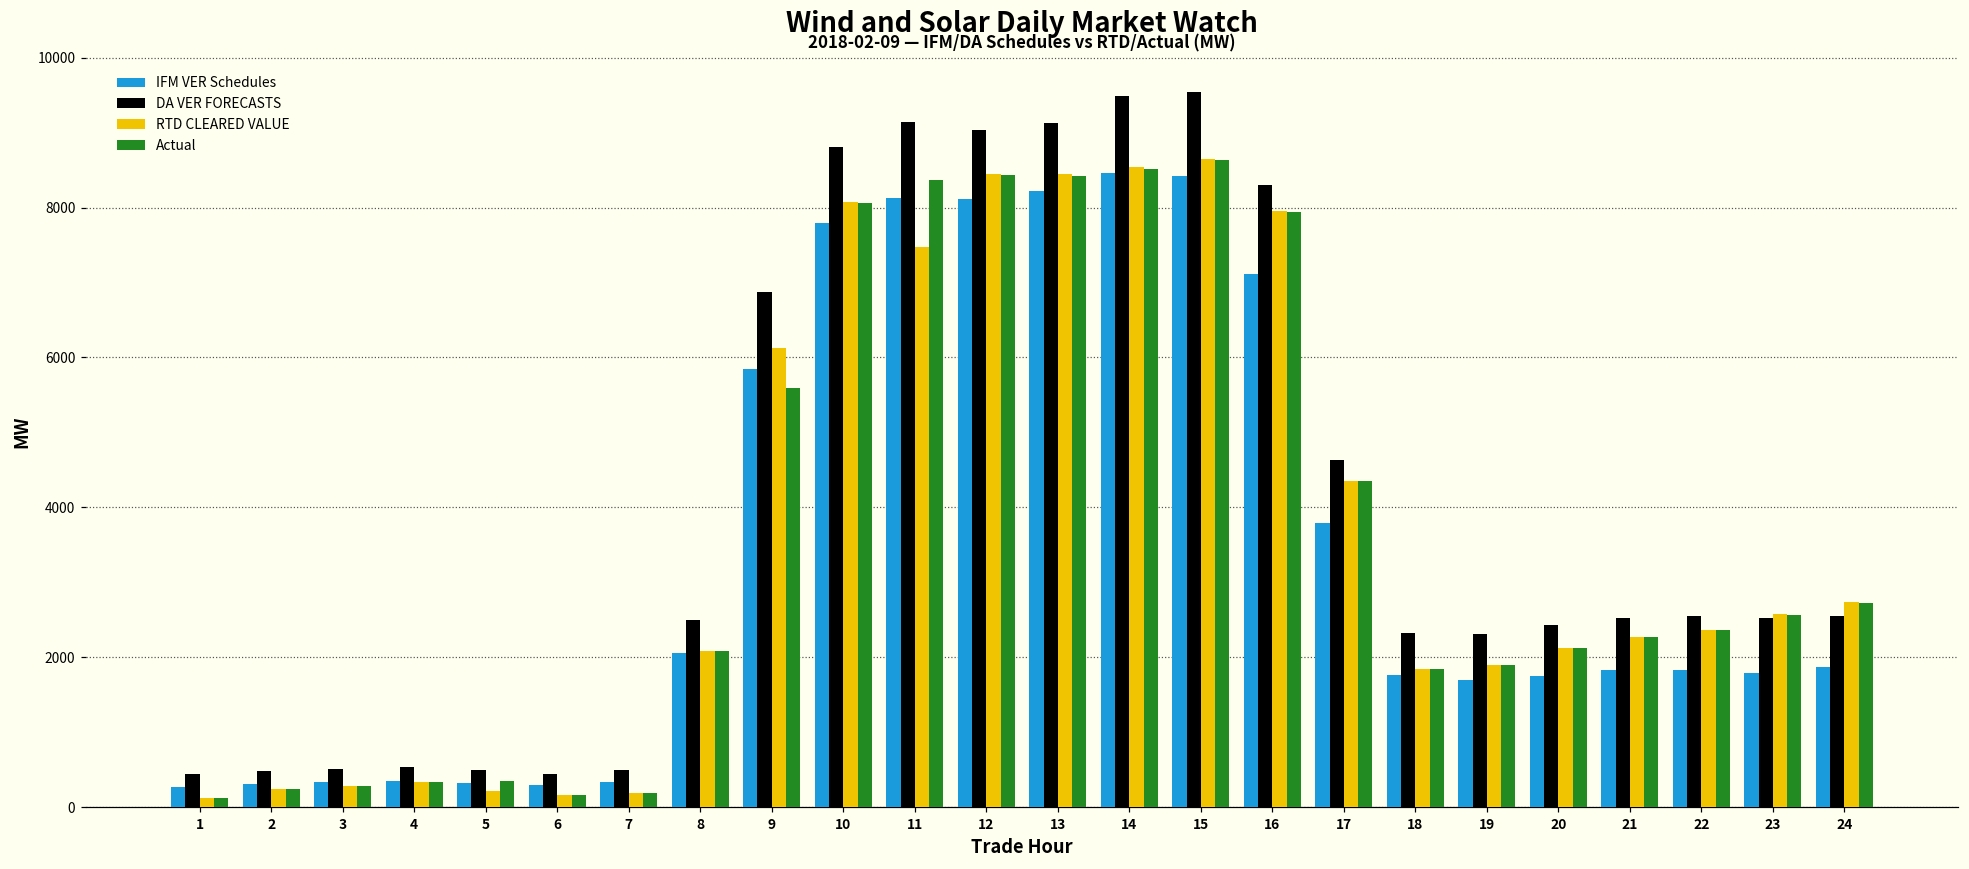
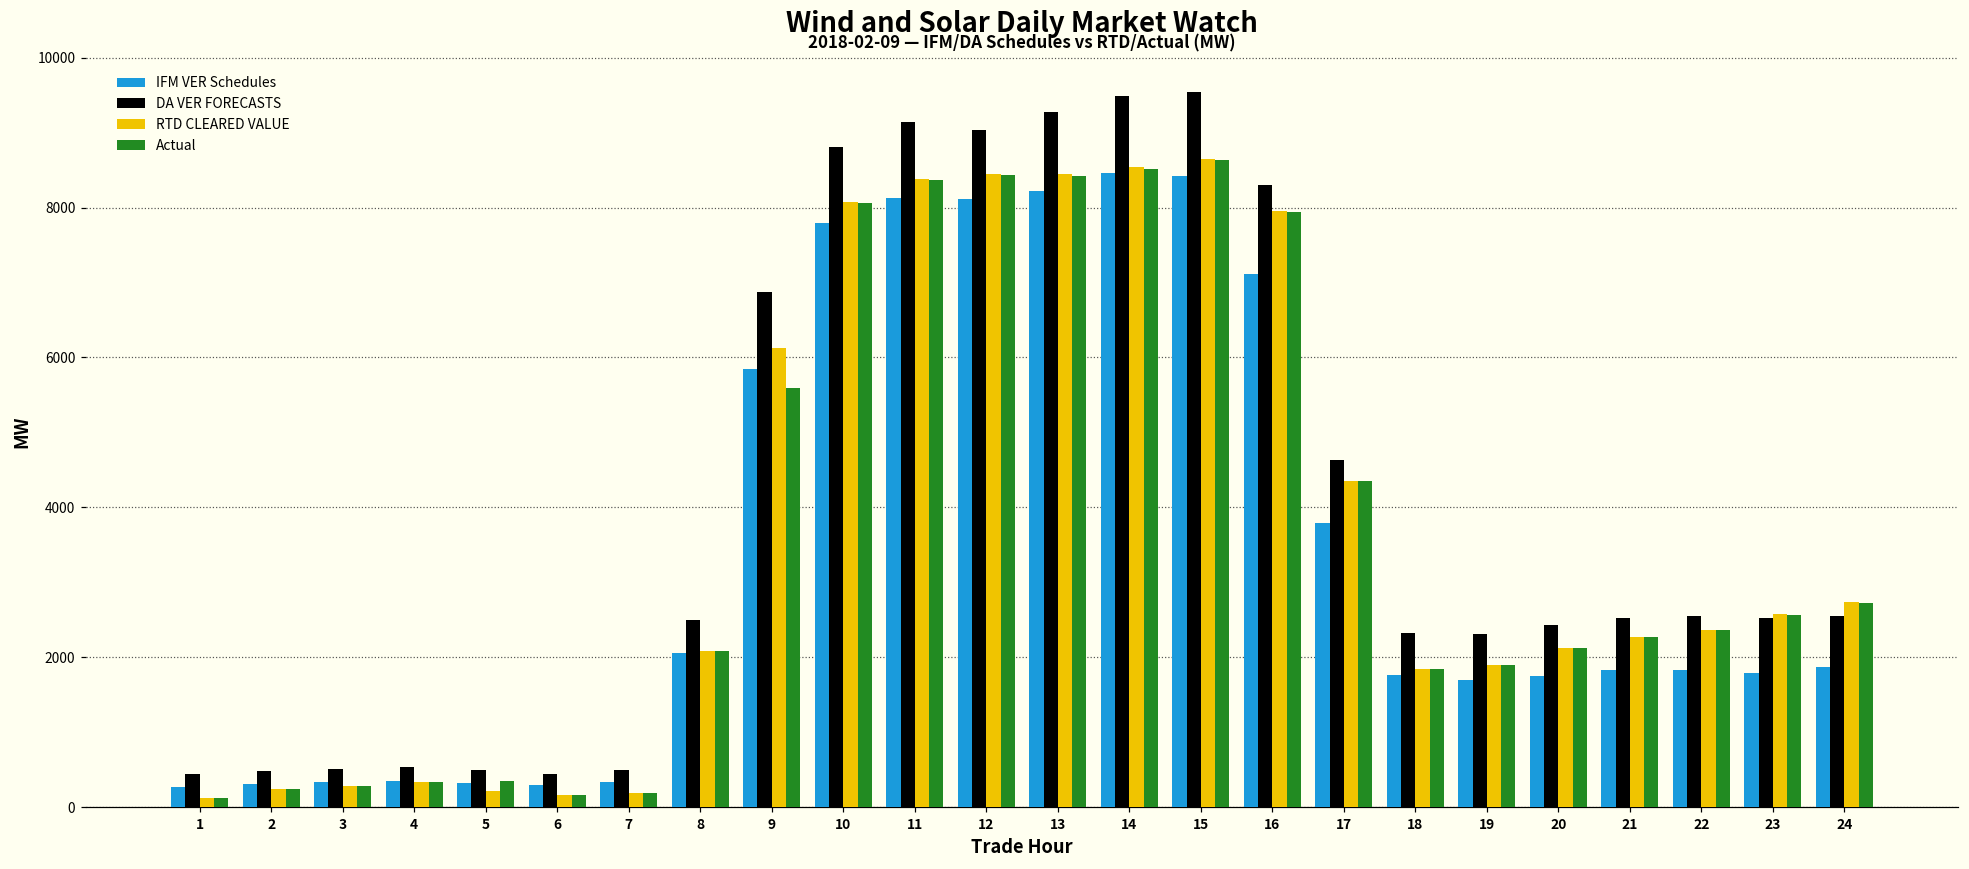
  {
    "IFM VER Schedules": {
      "1": 300,
      "2": 300,
      "3": 300,
      "4": 400,
      "5": 300,
      "6": 300,
      "7": 300,
      "8": 2100,
      "9": 5800,
      "10": 7800,
      "11": 8100,
      "12": 8100,
      "13": 8200,
      "14": 8500,
      "15": 8400,
      "16": 7100,
      "17": 3800,
      "18": 1800,
      "19": 1700,
      "20": 1800,
      "21": 1800,
      "22": 1800,
      "23": 1800,
      "24": 1900
    },
    "DA VER FORECASTS": {
      "1": 400,
      "2": 500,
      "3": 500,
      "4": 500,
      "5": 500,
      "6": 400,
      "7": 500,
      "8": 2500,
      "9": 6900,
      "10": 8800,
      "11": 9100,
      "12": 9000,
-     "13": 9100,
+     "13": 9300,
      "14": 9500,
      "15": 9500,
      "16": 8300,
      "17": 4600,
      "18": 2300,
      "19": 2300,
      "20": 2400,
      "21": 2500,
      "22": 2500,
      "23": 2500,
      "24": 2600
    },
    "RTD CLEARED VALUE": {
      "1": 100,
      "2": 200,
      "3": 300,
      "4": 300,
      "5": 200,
      "6": 200,
      "7": 200,
      "8": 2100,
      "9": 6100,
      "10": 8100,
-     "11": 7500,
+     "11": 8400,
      "12": 8500,
      "13": 8400,
      "14": 8500,
      "15": 8600,
      "16": 8000,
      "17": 4400,
      "18": 1800,
      "19": 1900,
      "20": 2100,
      "21": 2300,
      "22": 2400,
      "23": 2600,
      "24": 2700
    },
    "Actual": {
      "1": 100,
      "2": 200,
      "3": 300,
      "4": 300,
      "5": 300,
      "6": 200,
      "7": 200,
      "8": 2100,
      "9": 5600,
      "10": 8100,
      "11": 8400,
      "12": 8400,
      "13": 8400,
      "14": 8500,
      "15": 8600,
      "16": 7900,
      "17": 4400,
      "18": 1800,
      "19": 1900,
      "20": 2100,
      "21": 2300,
      "22": 2400,
      "23": 2600,
      "24": 2700
    }
  }
